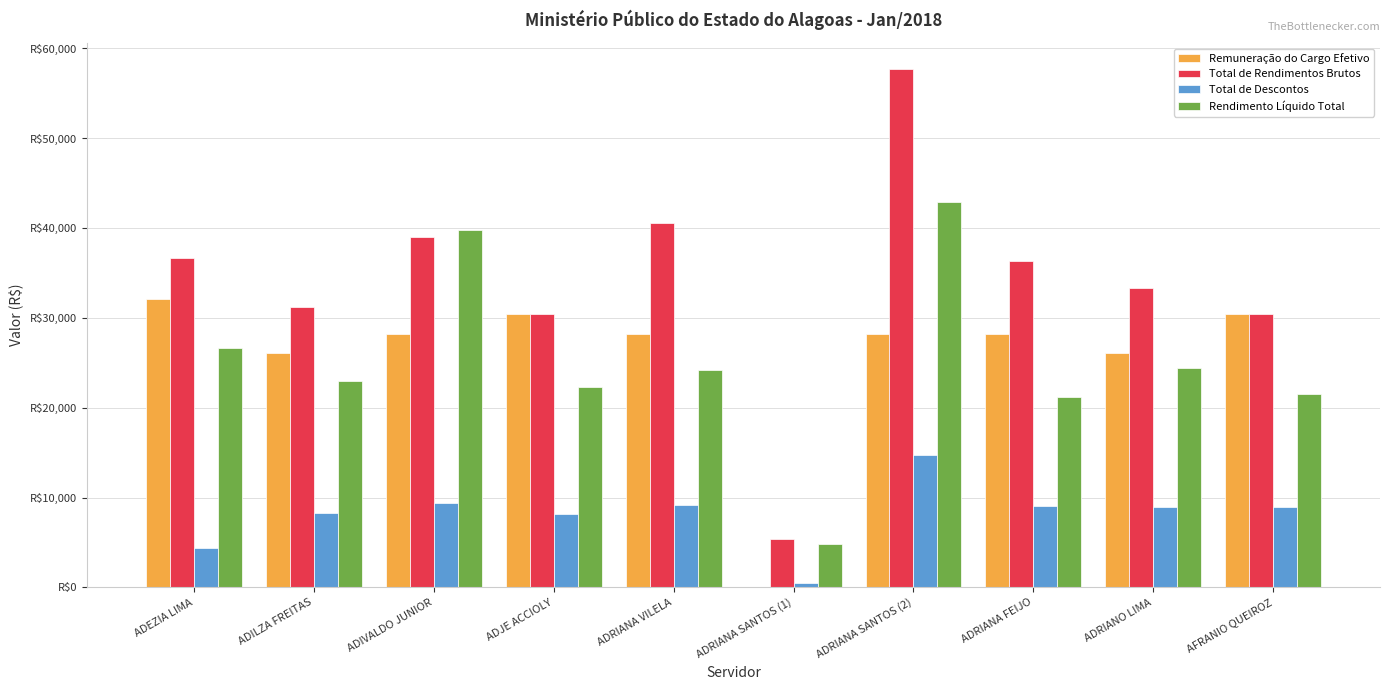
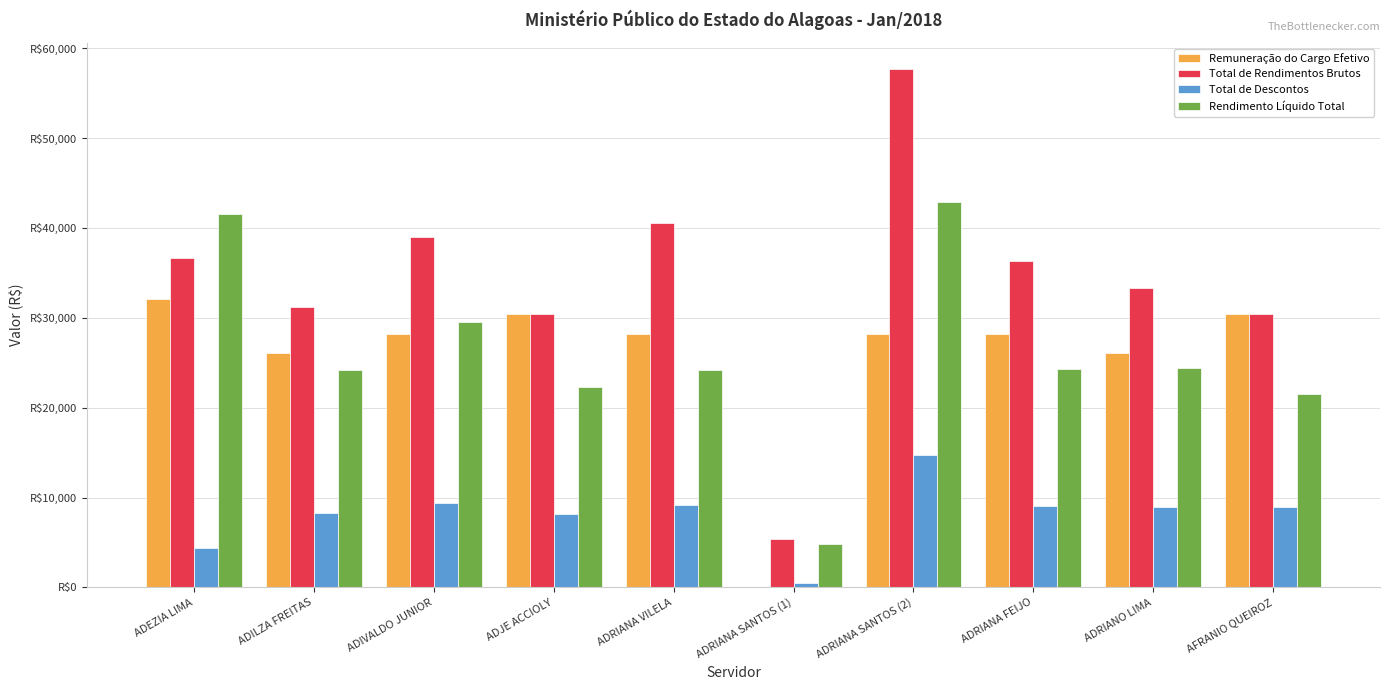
  {
    "Remuneração do Cargo Efetivo": {
      "ADEZIA LIMA": "R$32,000",
      "ADILZA FREITAS": "R$26,000",
      "ADIVALDO JUNIOR": "R$28,000",
      "ADJE ACCIOLY": "R$30,000",
      "ADRIANA VILELA": "R$28,000",
      "ADRIANA SANTOS (1)": "R$0",
      "ADRIANA SANTOS (2)": "R$28,000",
      "ADRIANA FEIJO": "R$28,000",
      "ADRIANO LIMA": "R$26,000",
      "AFRANIO QUEIROZ": "R$30,000"
    },
    "Total de Rendimentos Brutos": {
      "ADEZIA LIMA": "R$37,000",
      "ADILZA FREITAS": "R$31,000",
      "ADIVALDO JUNIOR": "R$39,000",
      "ADJE ACCIOLY": "R$30,000",
      "ADRIANA VILELA": "R$41,000",
      "ADRIANA SANTOS (1)": "R$5,000",
      "ADRIANA SANTOS (2)": "R$58,000",
      "ADRIANA FEIJO": "R$36,000",
      "ADRIANO LIMA": "R$33,000",
      "AFRANIO QUEIROZ": "R$30,000"
    },
    "Total de Descontos": {
      "ADEZIA LIMA": "R$4,000",
      "ADILZA FREITAS": "R$8,000",
      "ADIVALDO JUNIOR": "R$9,000",
      "ADJE ACCIOLY": "R$8,000",
      "ADRIANA VILELA": "R$9,000",
      "ADRIANA SANTOS (1)": "R$0",
      "ADRIANA SANTOS (2)": "R$15,000",
      "ADRIANA FEIJO": "R$9,000",
      "ADRIANO LIMA": "R$9,000",
      "AFRANIO QUEIROZ": "R$9,000"
    },
    "Rendimento Líquido Total": {
-     "ADEZIA LIMA": "R$27,000",
-     "ADILZA FREITAS": "R$23,000",
-     "ADIVALDO JUNIOR": "R$40,000",
+     "ADEZIA LIMA": "R$42,000",
+     "ADILZA FREITAS": "R$24,000",
+     "ADIVALDO JUNIOR": "R$30,000",
      "ADJE ACCIOLY": "R$22,000",
      "ADRIANA VILELA": "R$24,000",
      "ADRIANA SANTOS (1)": "R$5,000",
      "ADRIANA SANTOS (2)": "R$43,000",
-     "ADRIANA FEIJO": "R$21,000",
+     "ADRIANA FEIJO": "R$24,000",
      "ADRIANO LIMA": "R$24,000",
      "AFRANIO QUEIROZ": "R$22,000"
    }
  }
